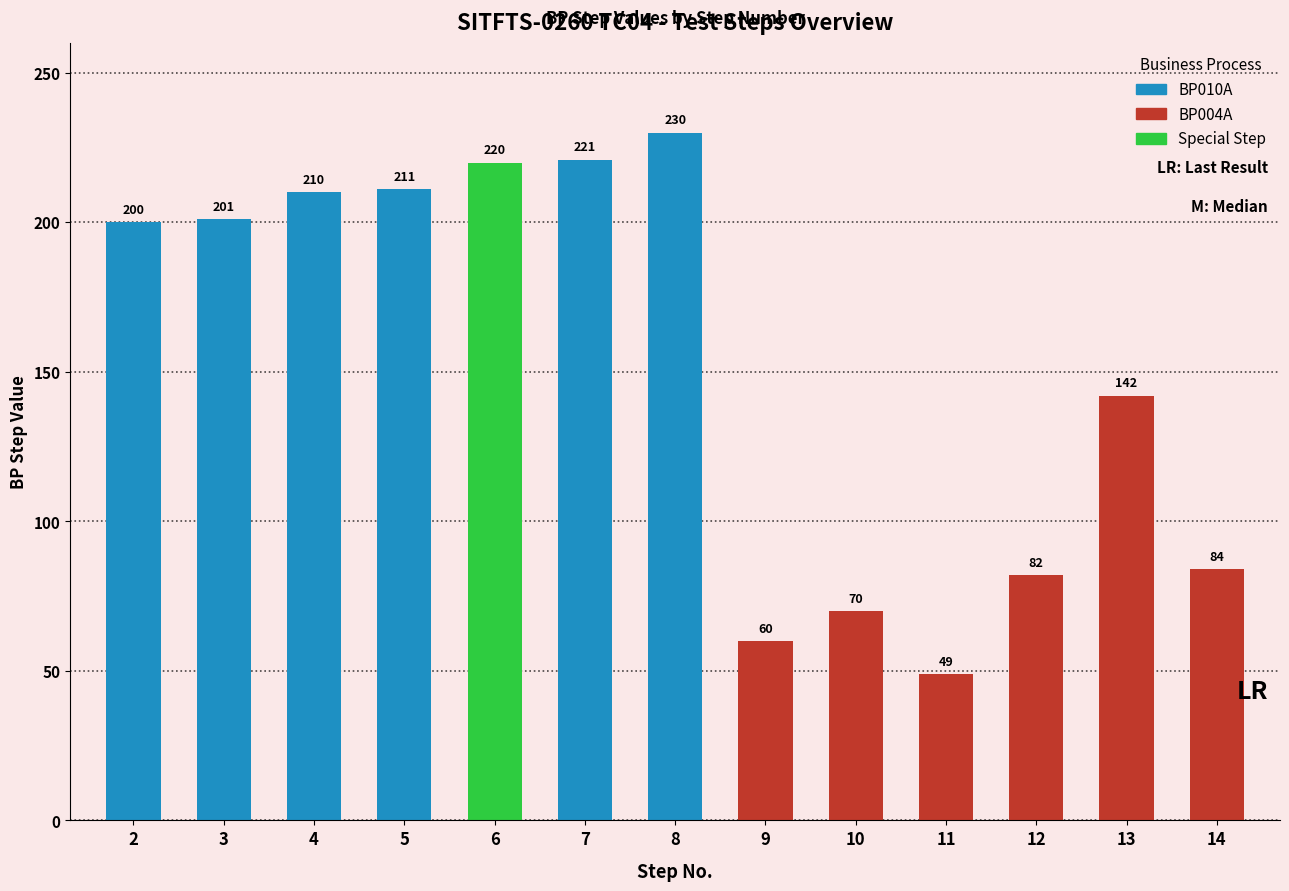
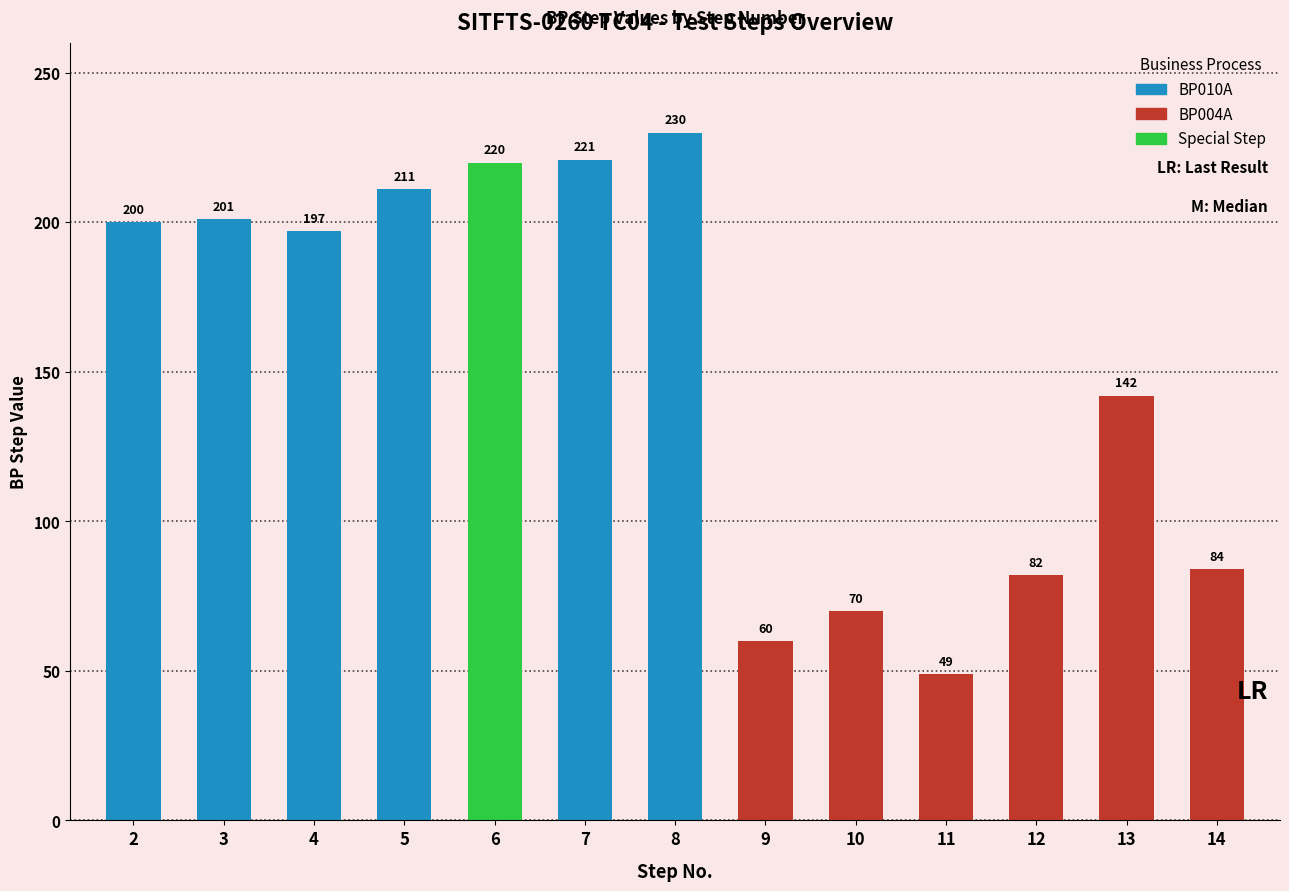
  {
    "2": 200,
    "3": 201,
-   "4": 210,
+   "4": 197,
    "5": 211,
    "6": 220,
    "7": 221,
    "8": 230,
    "9": 60,
    "10": 70,
    "11": 49,
    "12": 82,
    "13": 142,
    "14": 84
  }
